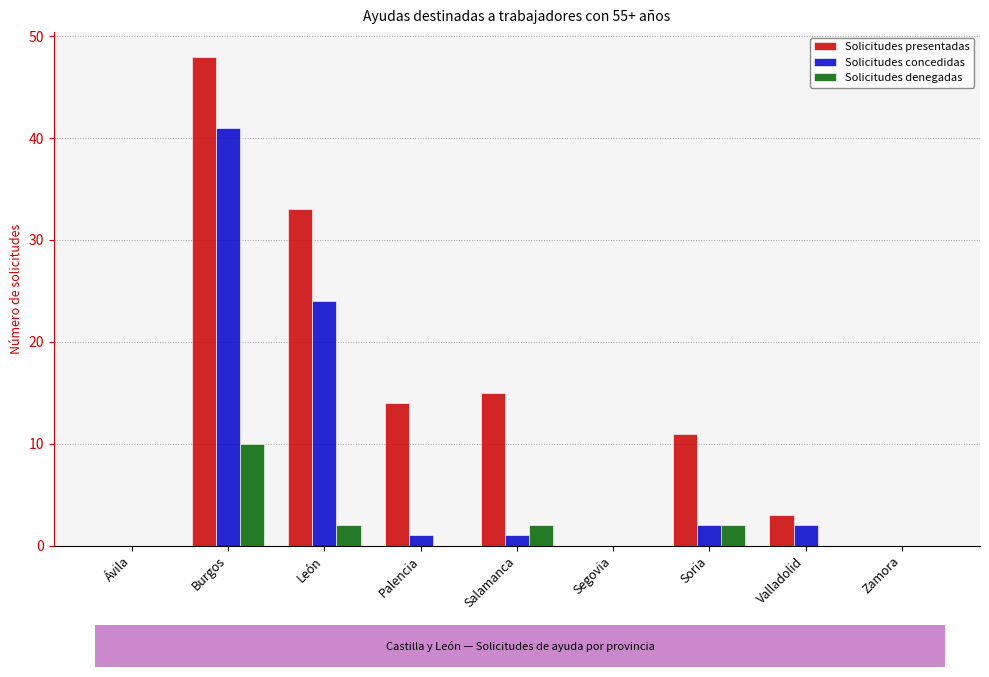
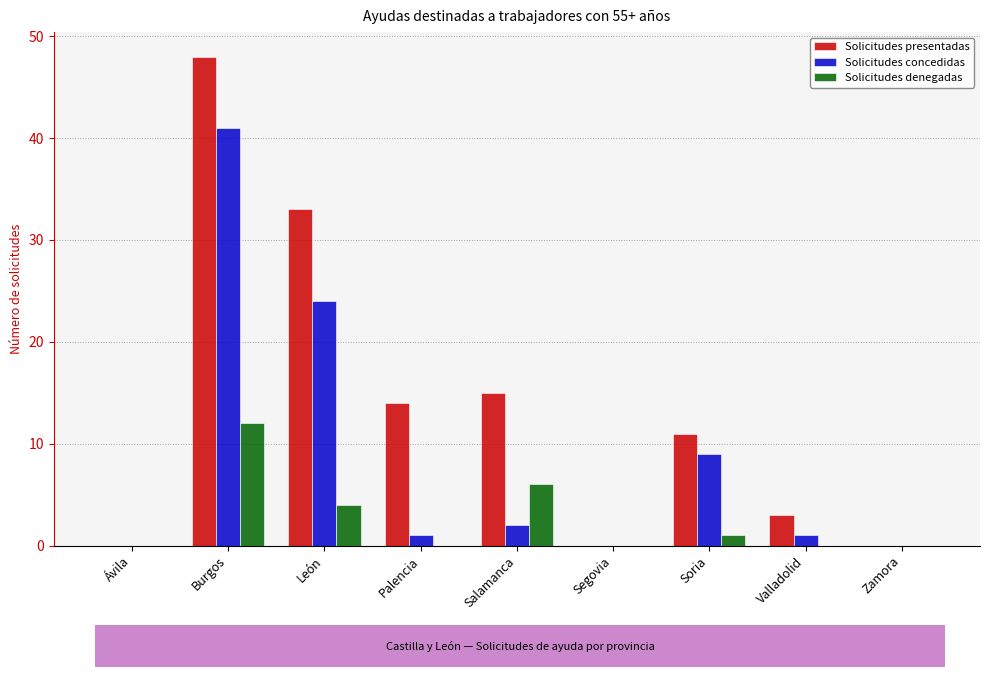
  {
    "Solicitudes presentadas": {
      "Ávila": 0,
      "Burgos": 48,
      "León": 33,
      "Palencia": 14,
      "Salamanca": 15,
      "Segovia": 0,
      "Soria": 11,
      "Valladolid": 3,
      "Zamora": 0
    },
    "Solicitudes concedidas": {
      "Ávila": 0,
      "Burgos": 41,
      "León": 24,
      "Palencia": 1,
-     "Salamanca": 1,
+     "Salamanca": 2,
      "Segovia": 0,
-     "Soria": 2,
-     "Valladolid": 2,
+     "Soria": 9,
+     "Valladolid": 1,
      "Zamora": 0
    },
    "Solicitudes denegadas": {
      "Ávila": 0,
-     "Burgos": 10,
-     "León": 2,
+     "Burgos": 12,
+     "León": 4,
      "Palencia": 0,
-     "Salamanca": 2,
+     "Salamanca": 6,
      "Segovia": 0,
-     "Soria": 2,
+     "Soria": 1,
      "Valladolid": 0,
      "Zamora": 0
    }
  }
